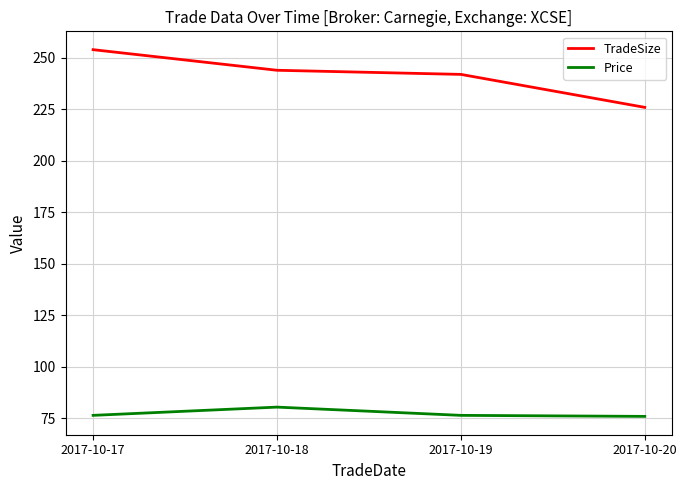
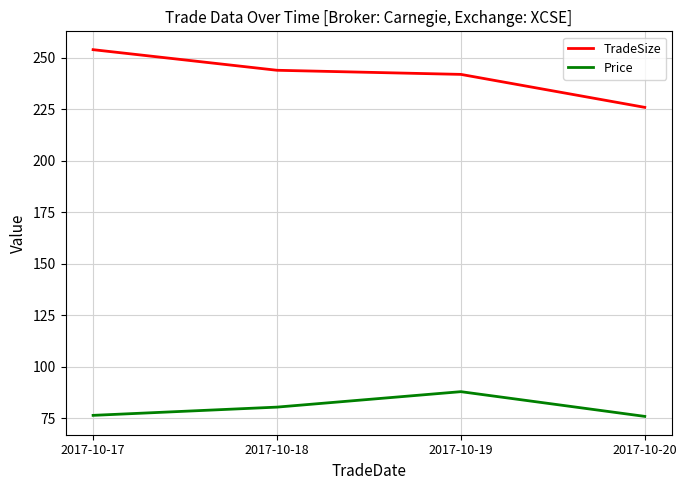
  {
    "TradeSize": {
      "2017-10-17": 254,
      "2017-10-18": 244,
      "2017-10-19": 242,
      "2017-10-20": 226
    },
    "Price": {
      "2017-10-17": 77,
      "2017-10-18": 81,
-     "2017-10-19": 77,
+     "2017-10-19": 88,
      "2017-10-20": 76
    }
  }
